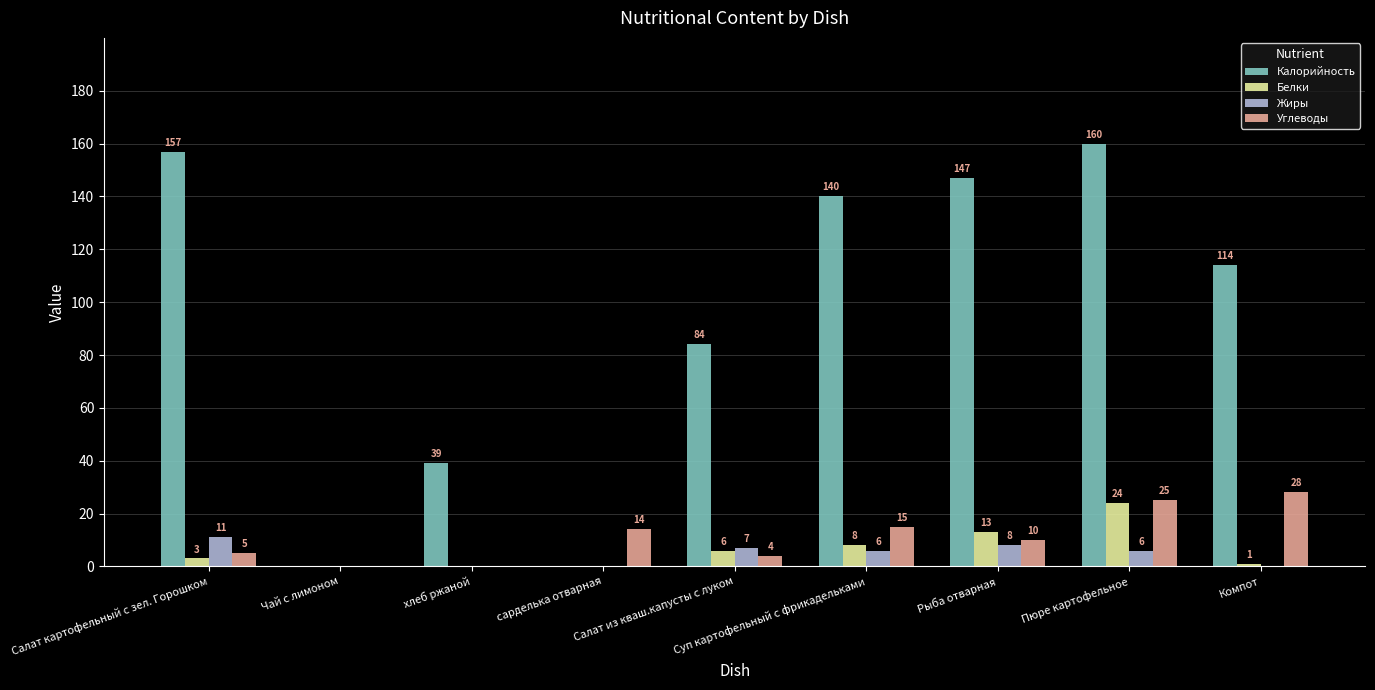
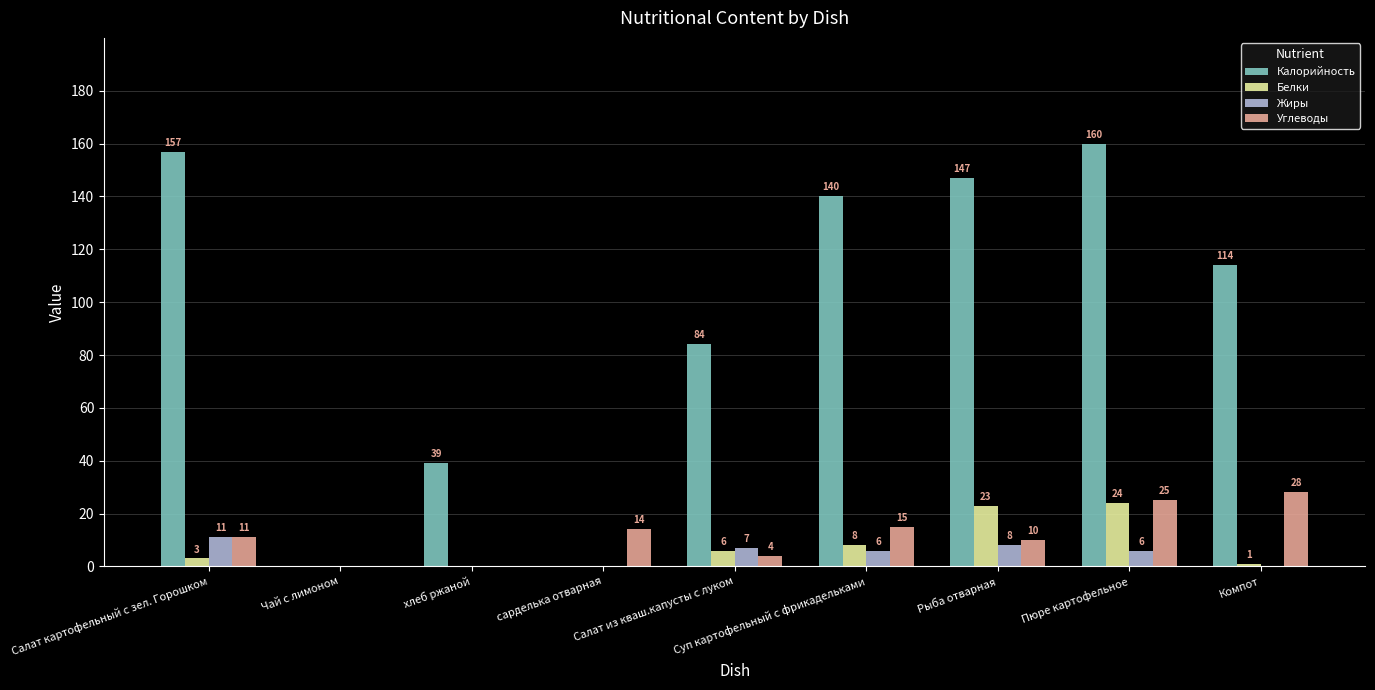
  {
    "Белки": {
      "Салат картофельный с зел. Горошком": 3,
      "Салат из кваш.капусты с луком": 6,
      "Суп картофельный с фрикадельками": 8,
-     "Рыба отварная": 13,
+     "Рыба отварная": 23,
      "Пюре картофельное": 24,
      "Компот": 1
    },
    "Углеводы": {
-     "Салат картофельный с зел. Горошком": 5,
+     "Салат картофельный с зел. Горошком": 11,
      "сарделька отварная": 14,
      "Салат из кваш.капусты с луком": 4,
      "Суп картофельный с фрикадельками": 15,
      "Рыба отварная": 10,
      "Пюре картофельное": 25,
      "Компот": 28
    }
  }
